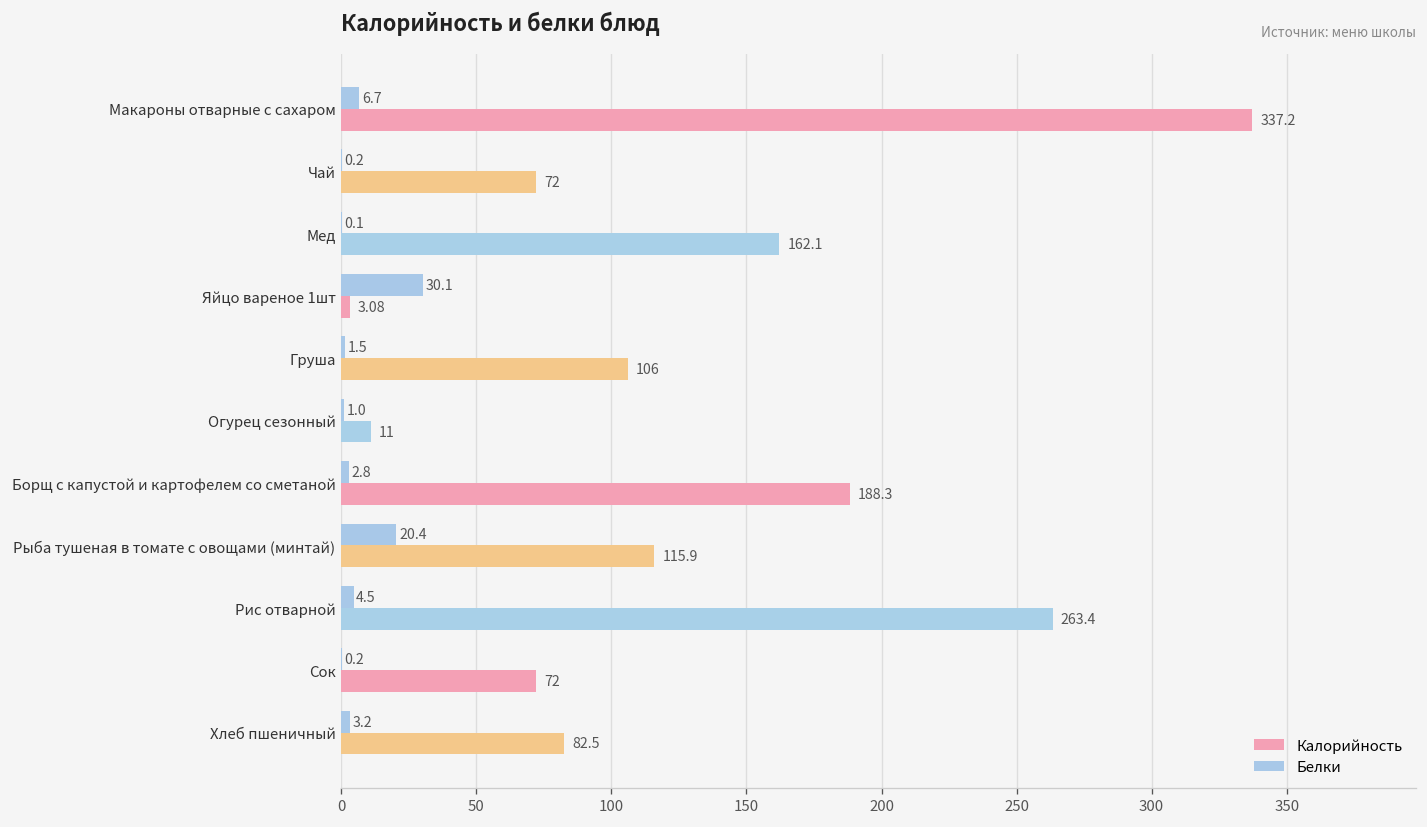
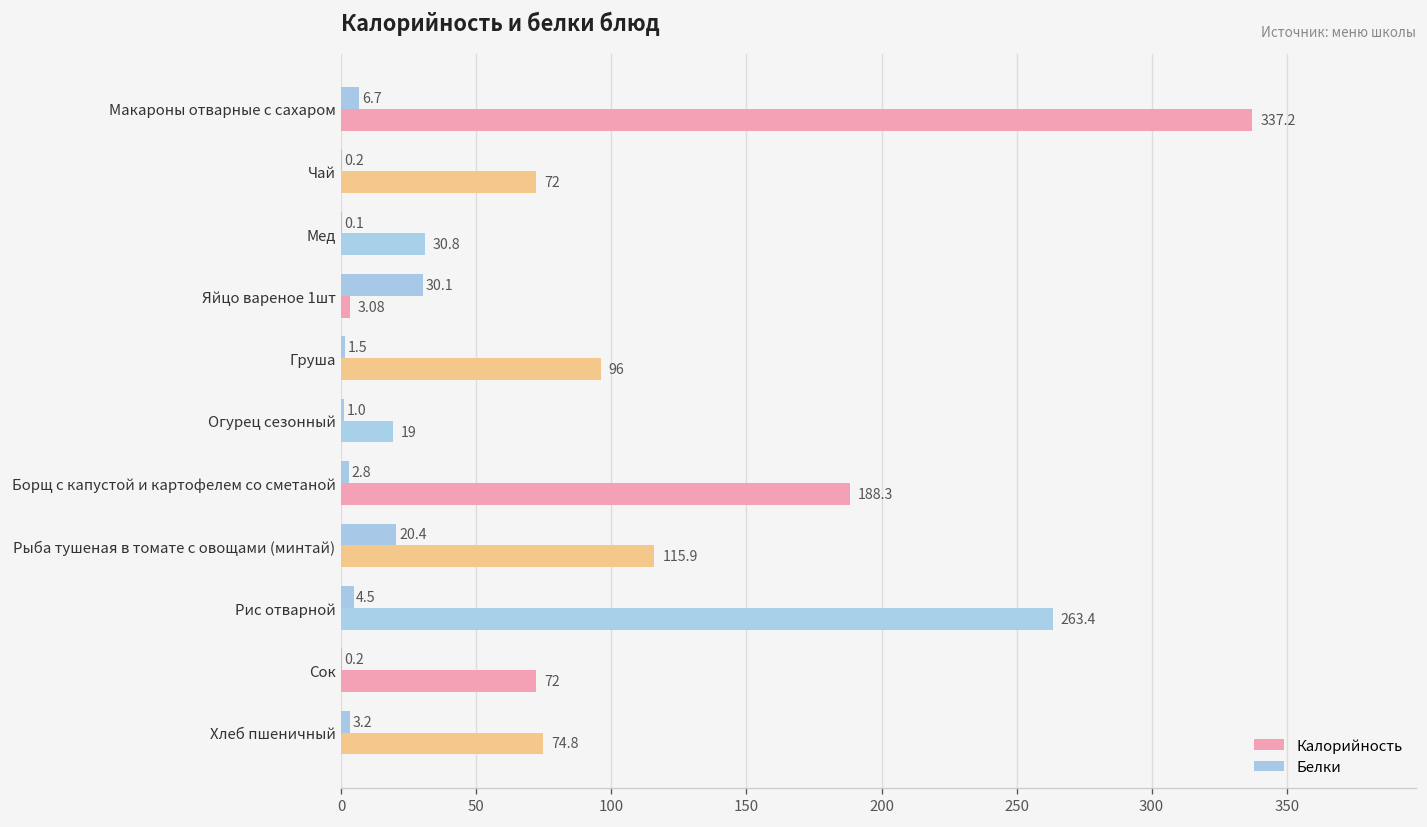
  {
    "Калорийность": {
      "Макароны отварные с сахаром": 337.2,
      "Чай": 72,
-     "Мед": 162.1,
+     "Мед": 30.8,
      "Яйцо вареное 1шт": 3.08,
-     "Груша": 106,
-     "Огурец сезонный": 11,
+     "Груша": 96,
+     "Огурец сезонный": 19,
      "Борщ с капустой и картофелем со сметаной": 188.3,
      "Рыба тушеная в томате с овощами (минтай)": 115.9,
      "Рис отварной": 263.4,
      "Сок": 72,
-     "Хлеб пшеничный": 82.5
+     "Хлеб пшеничный": 74.8
    },
    "Белки": {
      "Макароны отварные с сахаром": 6.7,
      "Чай": 0.2,
      "Мед": 0.1,
      "Яйцо вареное 1шт": 30.1,
      "Груша": 1.5,
      "Огурец сезонный": 1.0,
      "Борщ с капустой и картофелем со сметаной": 2.8,
      "Рыба тушеная в томате с овощами (минтай)": 20.4,
      "Рис отварной": 4.5,
      "Сок": 0.2,
      "Хлеб пшеничный": 3.2
    }
  }
